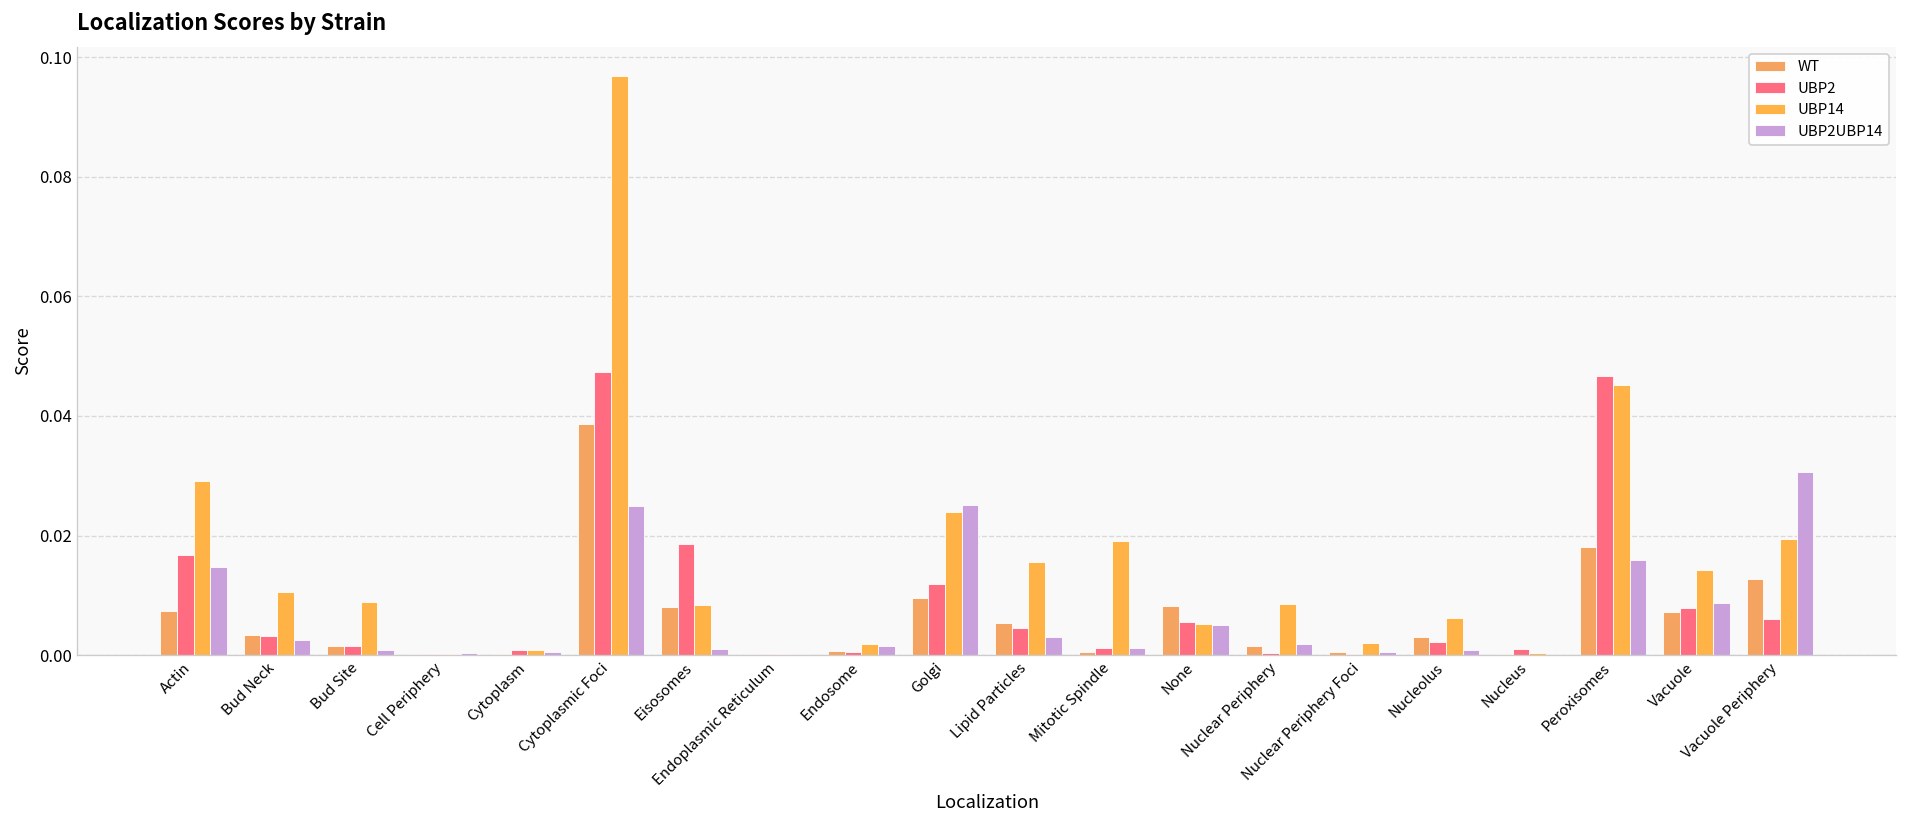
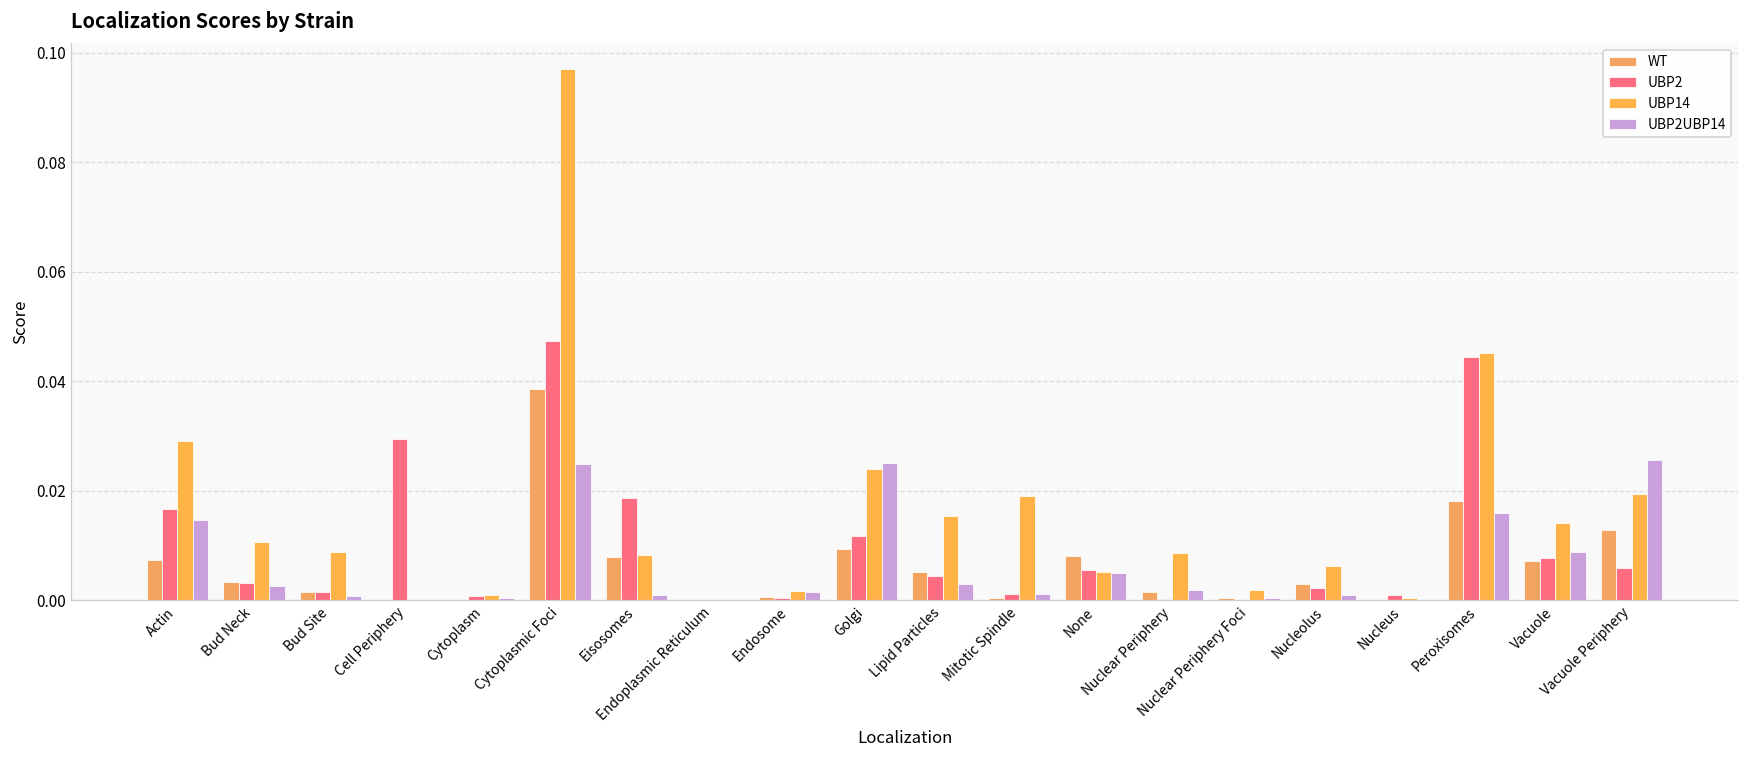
  {
    "UBP2": {
      "Actin": 0.017,
      "Bud Neck": 0.003,
      "Bud Site": 0.001,
-     "Cell Periphery": 0.000,
+     "Cell Periphery": 0.030,
      "Cytoplasm": 0.001,
      "Cytoplasmic Foci": 0.047,
      "Eisosomes": 0.019,
      "Endosome": 0.001,
      "Golgi": 0.012,
      "Lipid Particles": 0.005,
      "Mitotic Spindle": 0.001,
      "None": 0.006,
      "Nucleolus": 0.002,
      "Nucleus": 0.001,
-     "Peroxisomes": 0.047,
+     "Peroxisomes": 0.044,
      "Vacuole": 0.008,
      "Vacuole Periphery": 0.006
    },
    "UBP2UBP14": {
      "Actin": 0.015,
      "Bud Neck": 0.003,
      "Bud Site": 0.001,
      "Cytoplasm": 0.001,
      "Cytoplasmic Foci": 0.025,
      "Eisosomes": 0.001,
      "Endosome": 0.002,
      "Golgi": 0.025,
      "Lipid Particles": 0.003,
      "Mitotic Spindle": 0.001,
      "None": 0.005,
      "Nuclear Periphery": 0.002,
      "Nucleolus": 0.001,
      "Peroxisomes": 0.016,
      "Vacuole": 0.009,
-     "Vacuole Periphery": 0.031
+     "Vacuole Periphery": 0.026
    }
  }
